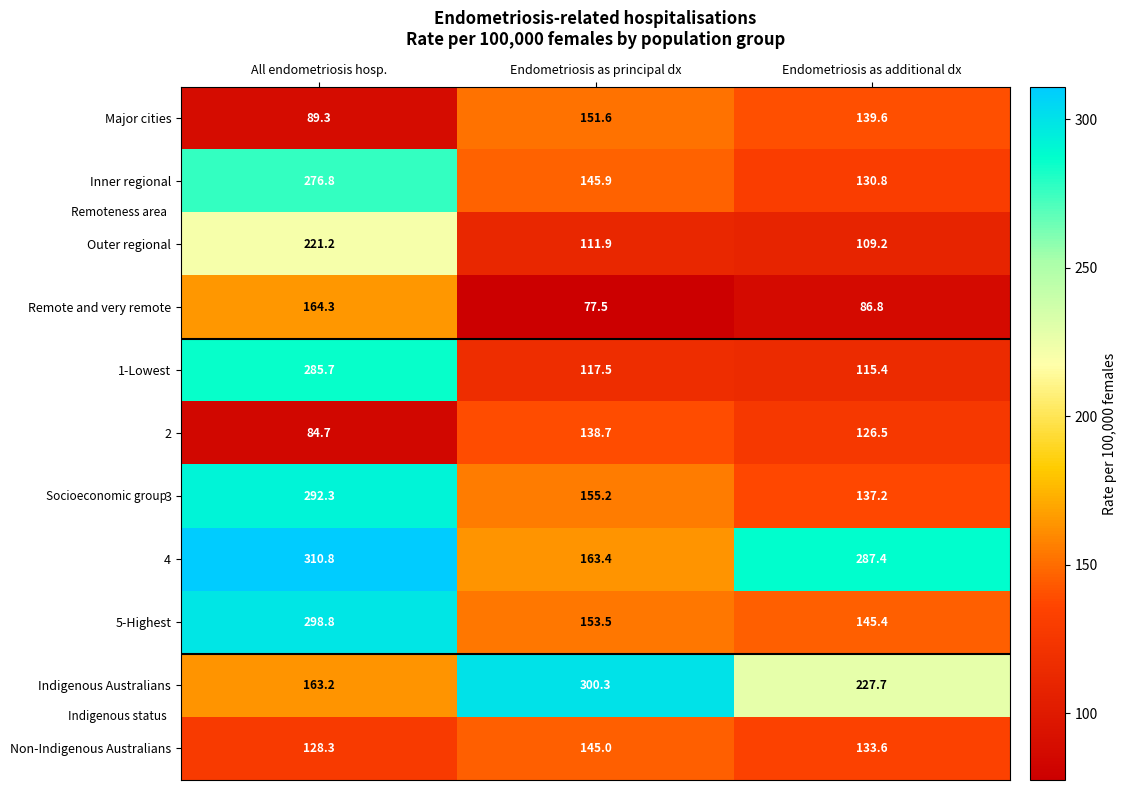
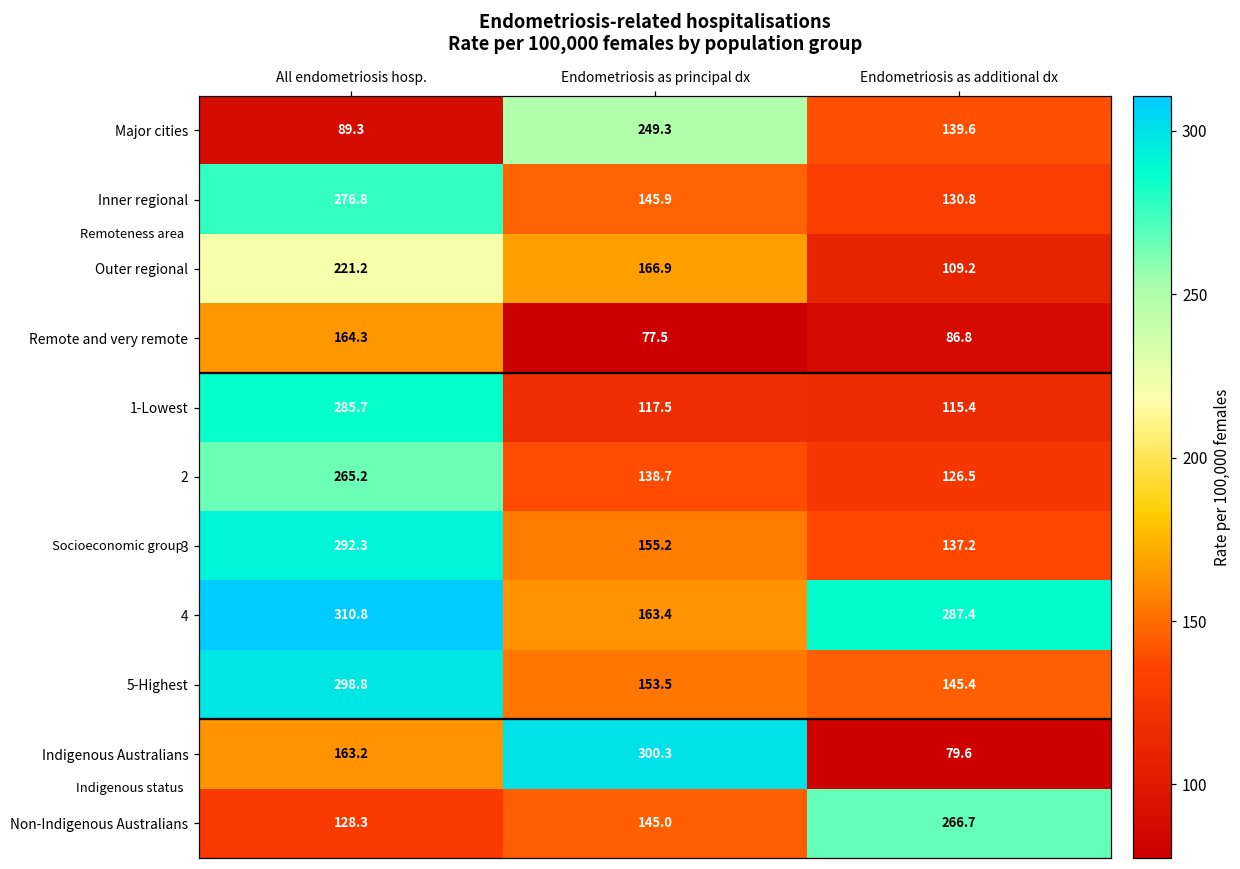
  {
    "Major cities": {
      "All endometriosis hosp.": 89.3,
-     "Endometriosis as principal dx": 151.6,
+     "Endometriosis as principal dx": 249.3,
      "Endometriosis as additional dx": 139.6
    },
    "Inner regional": {
      "All endometriosis hosp.": 276.8,
      "Endometriosis as principal dx": 145.9,
      "Endometriosis as additional dx": 130.8
    },
    "Outer regional": {
      "All endometriosis hosp.": 221.2,
-     "Endometriosis as principal dx": 111.9,
+     "Endometriosis as principal dx": 166.9,
      "Endometriosis as additional dx": 109.2
    },
    "Remote and very remote": {
      "All endometriosis hosp.": 164.3,
      "Endometriosis as principal dx": 77.5,
      "Endometriosis as additional dx": 86.8
    },
    "1-Lowest": {
      "All endometriosis hosp.": 285.7,
      "Endometriosis as principal dx": 117.5,
      "Endometriosis as additional dx": 115.4
    },
    "2": {
-     "All endometriosis hosp.": 84.7,
+     "All endometriosis hosp.": 265.2,
      "Endometriosis as principal dx": 138.7,
      "Endometriosis as additional dx": 126.5
    },
    "3": {
      "All endometriosis hosp.": 292.3,
      "Endometriosis as principal dx": 155.2,
      "Endometriosis as additional dx": 137.2
    },
    "4": {
      "All endometriosis hosp.": 310.8,
      "Endometriosis as principal dx": 163.4,
      "Endometriosis as additional dx": 287.4
    },
    "5-Highest": {
      "All endometriosis hosp.": 298.8,
      "Endometriosis as principal dx": 153.5,
      "Endometriosis as additional dx": 145.4
    },
    "Indigenous Australians": {
      "All endometriosis hosp.": 163.2,
      "Endometriosis as principal dx": 300.3,
-     "Endometriosis as additional dx": 227.7
+     "Endometriosis as additional dx": 79.6
    },
    "Non-Indigenous Australians": {
      "All endometriosis hosp.": 128.3,
      "Endometriosis as principal dx": 145.0,
-     "Endometriosis as additional dx": 133.6
+     "Endometriosis as additional dx": 266.7
    }
  }
